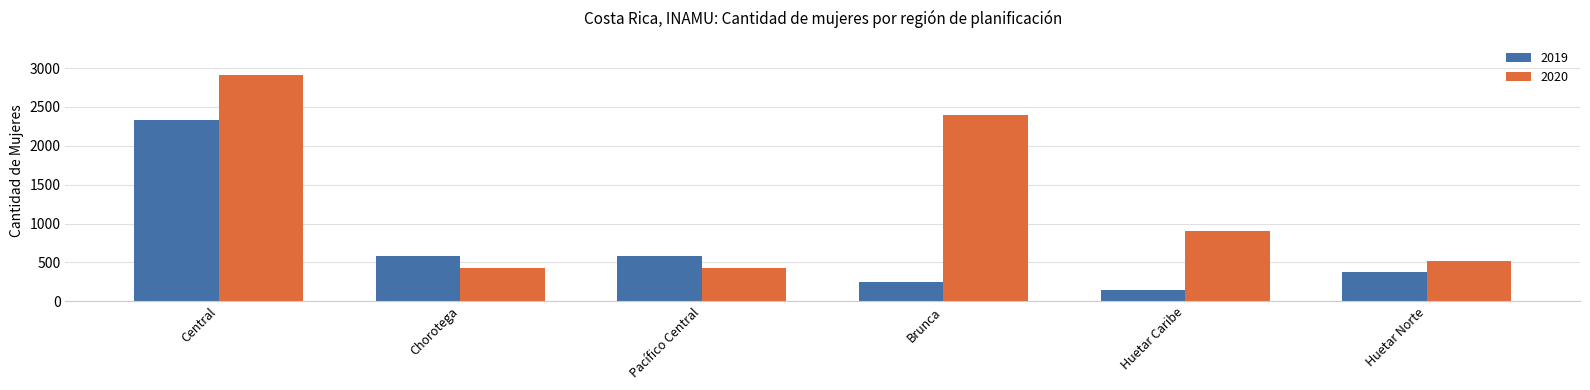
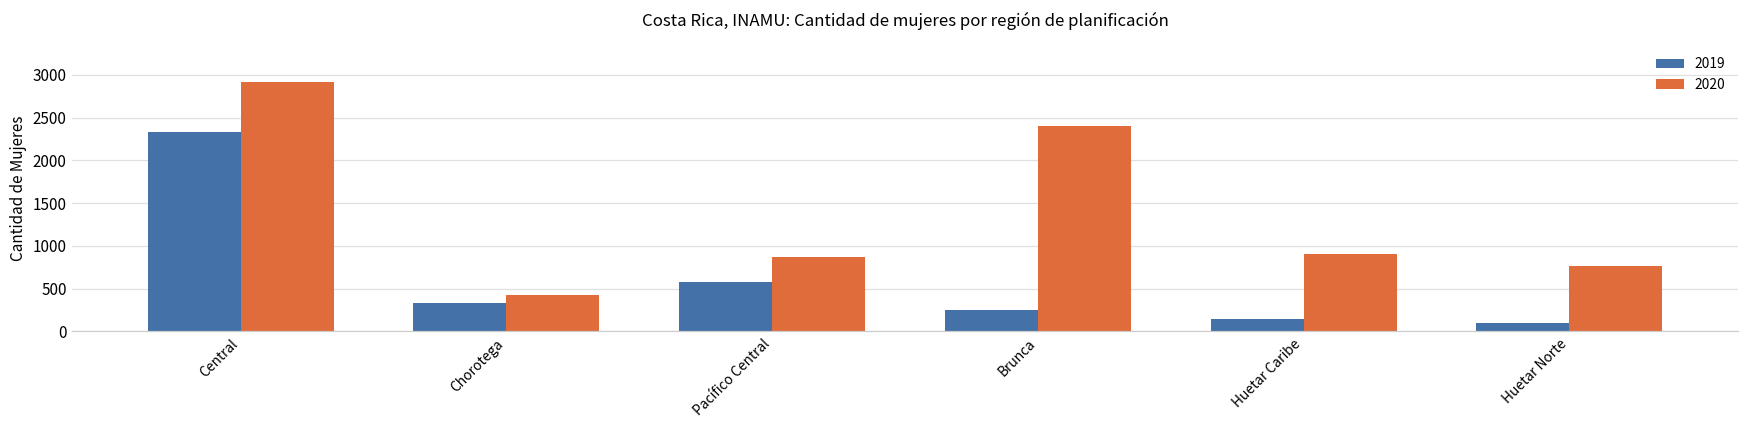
  {
    "2019": {
      "Central": 2300,
-     "Chorotega": 600,
+     "Chorotega": 300,
      "Pacífico Central": 600,
      "Brunca": 300,
      "Huetar Caribe": 100,
-     "Huetar Norte": 400
+     "Huetar Norte": 100
    },
    "2020": {
      "Central": 2900,
      "Chorotega": 400,
-     "Pacífico Central": 400,
+     "Pacífico Central": 900,
      "Brunca": 2400,
      "Huetar Caribe": 900,
-     "Huetar Norte": 500
+     "Huetar Norte": 800
    }
  }
